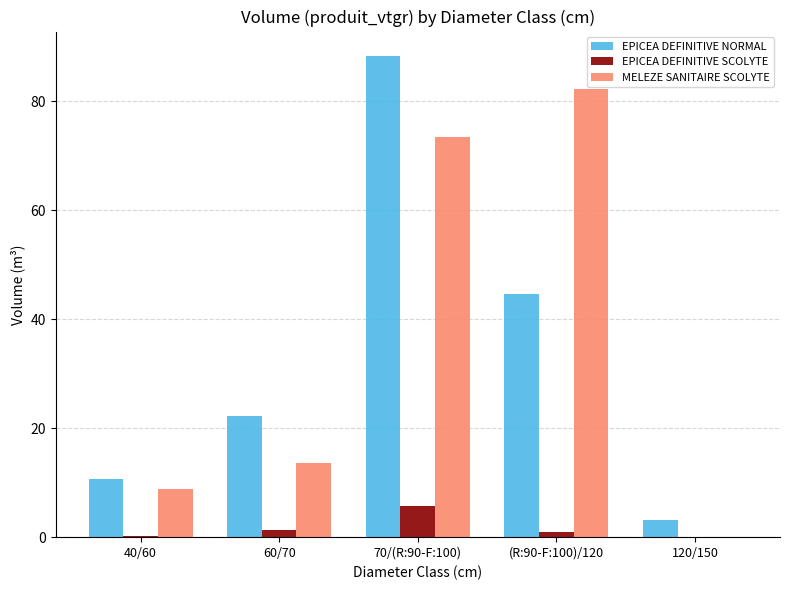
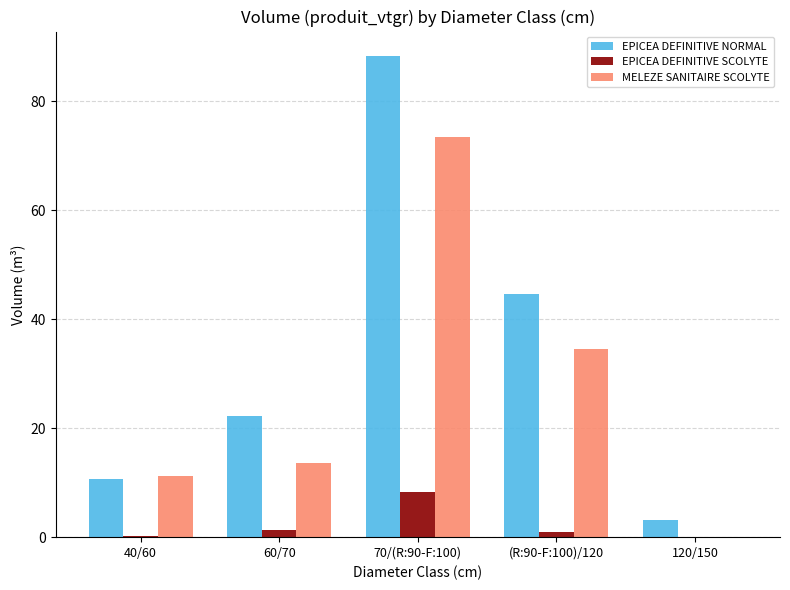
  {
    "EPICEA DEFINITIVE NORMAL": {
      "40/60": 11,
      "60/70": 22,
      "70/(R:90-F:100)": 88,
      "(R:90-F:100)/120": 45,
      "120/150": 3
    },
    "EPICEA DEFINITIVE SCOLYTE": {
      "60/70": 1,
-     "70/(R:90-F:100)": 6,
+     "70/(R:90-F:100)": 8,
      "(R:90-F:100)/120": 1,
      "120/150": 0
    },
    "MELEZE SANITAIRE SCOLYTE": {
-     "40/60": 9,
+     "40/60": 11,
      "60/70": 14,
      "70/(R:90-F:100)": 73,
-     "(R:90-F:100)/120": 82,
+     "(R:90-F:100)/120": 35,
      "120/150": 0
    }
  }
